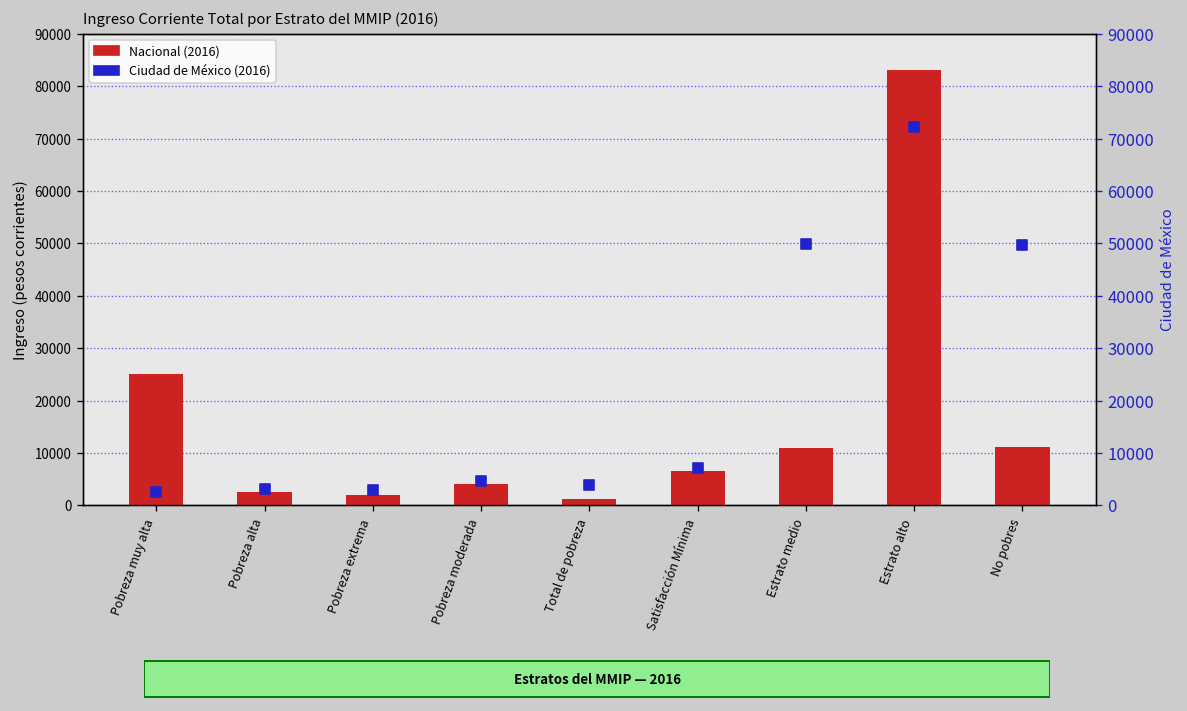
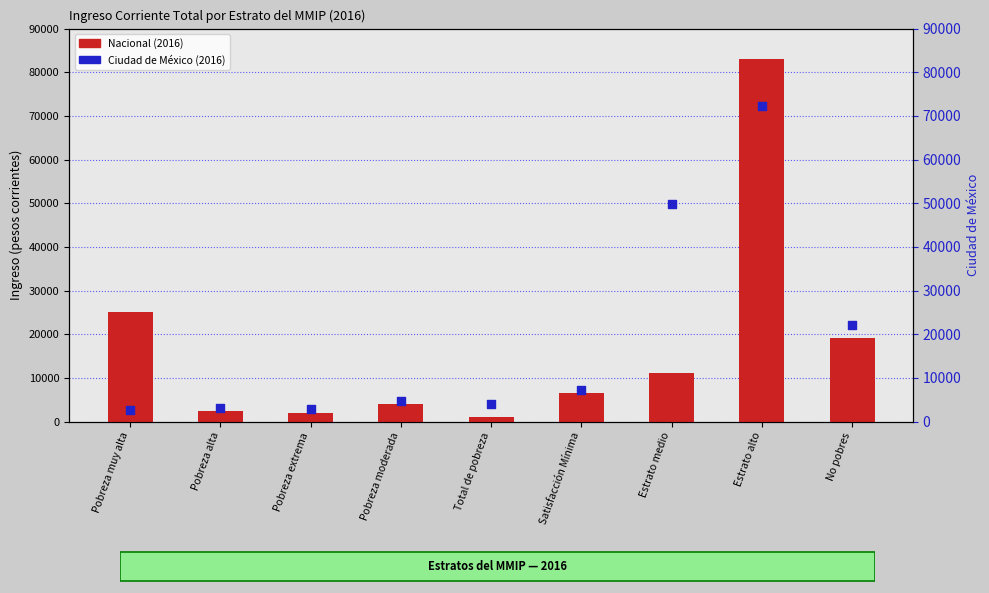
  {
    "Nacional (2016)": {
      "Pobreza muy alta": 25000,
      "Pobreza alta": 2000,
      "Pobreza extrema": 2000,
      "Pobreza moderada": 4000,
      "Total de pobreza": 1000,
      "Satisfacción Mínima": 7000,
      "Estrato medio": 11000,
      "Estrato alto": 83000,
-     "No pobres": 11000
+     "No pobres": 19000
    },
    "Ciudad de México (2016)": {
-     "No pobres": 50000
+     "No pobres": 22000
    }
  }
